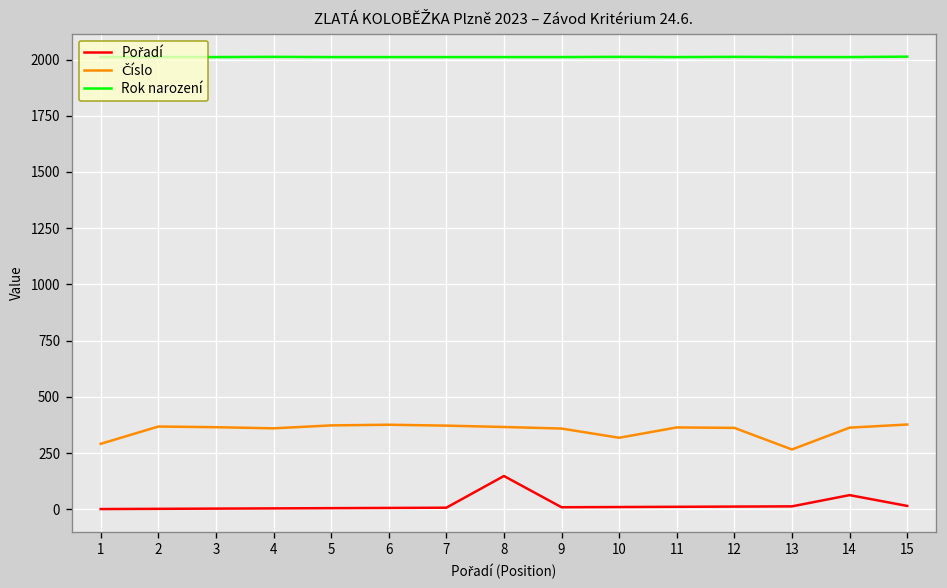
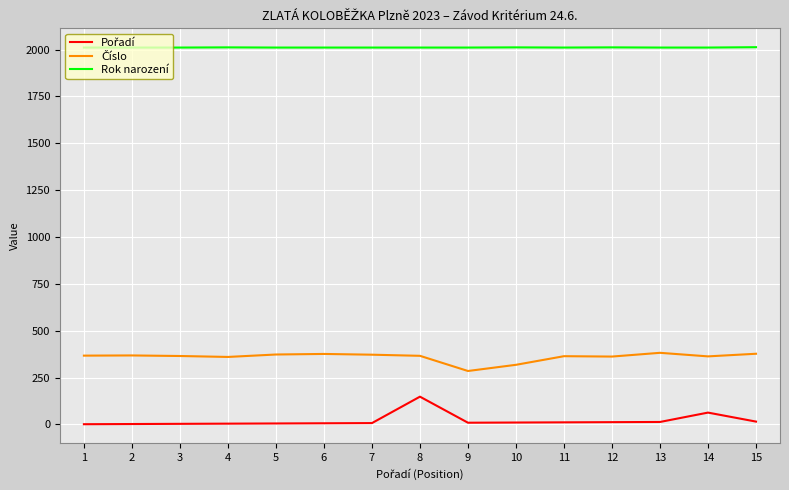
  {
    "Pořadí": {
      "1": 0,
      "2": 0,
      "3": 0,
      "4": 0,
      "5": 10,
      "6": 10,
      "7": 10,
      "8": 150,
      "9": 10,
      "10": 10,
      "11": 10,
      "12": 10,
      "13": 10,
      "14": 60,
      "15": 20
    },
    "Číslo": {
-     "1": 290,
+     "1": 370,
      "2": 370,
      "3": 370,
      "4": 360,
      "5": 370,
      "6": 380,
      "7": 370,
      "8": 370,
-     "9": 360,
+     "9": 290,
      "10": 320,
      "11": 360,
      "12": 360,
-     "13": 270,
+     "13": 380,
      "14": 360,
      "15": 380
    },
    "Rok narození": {
      "3": 2010,
      "4": 2010,
      "5": 2010,
      "6": 2010,
      "7": 2010,
      "8": 2010,
      "9": 2010,
      "10": 2010,
      "11": 2010,
      "12": 2010,
      "13": 2010,
      "14": 2010,
      "15": 2010
    }
  }
